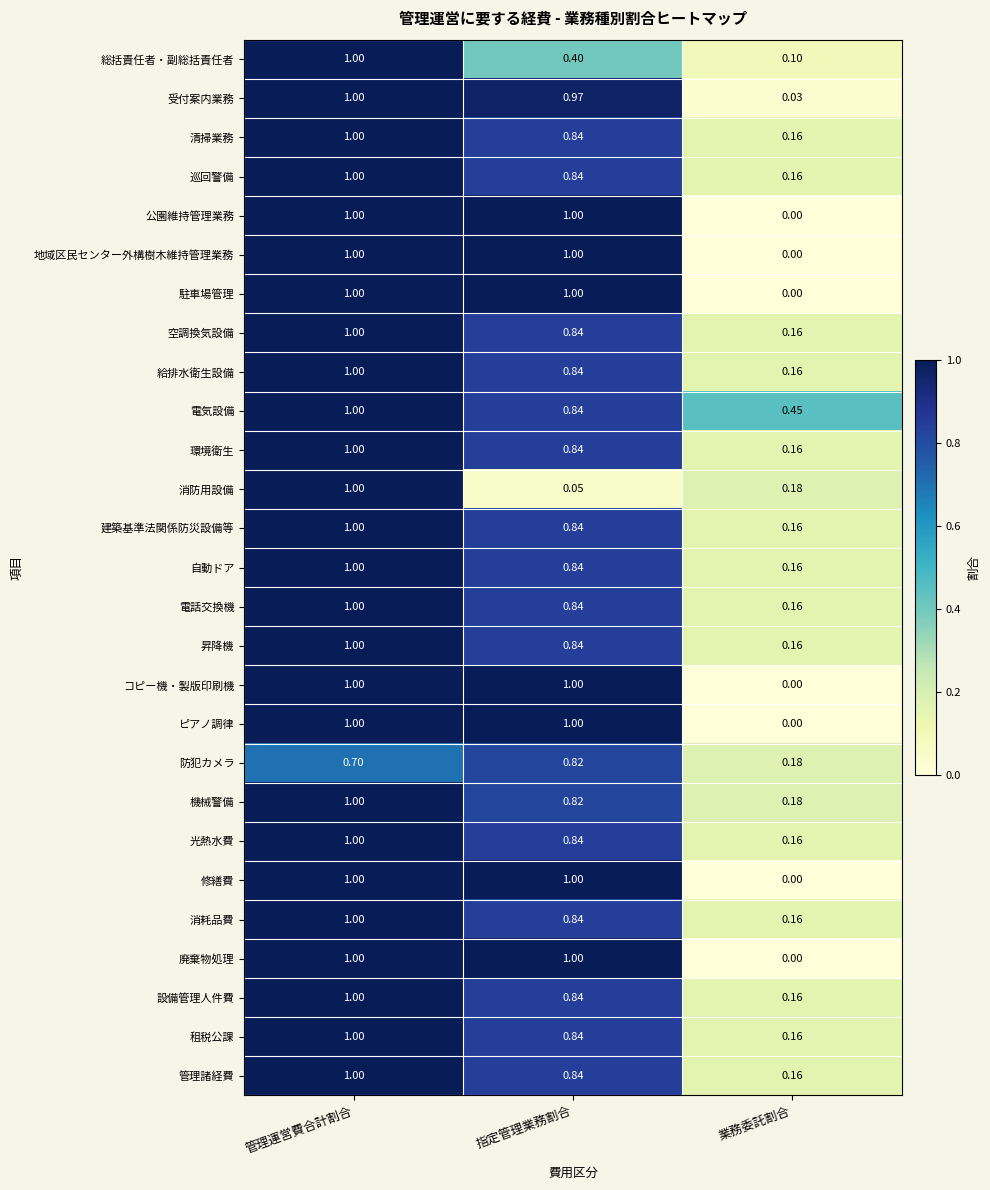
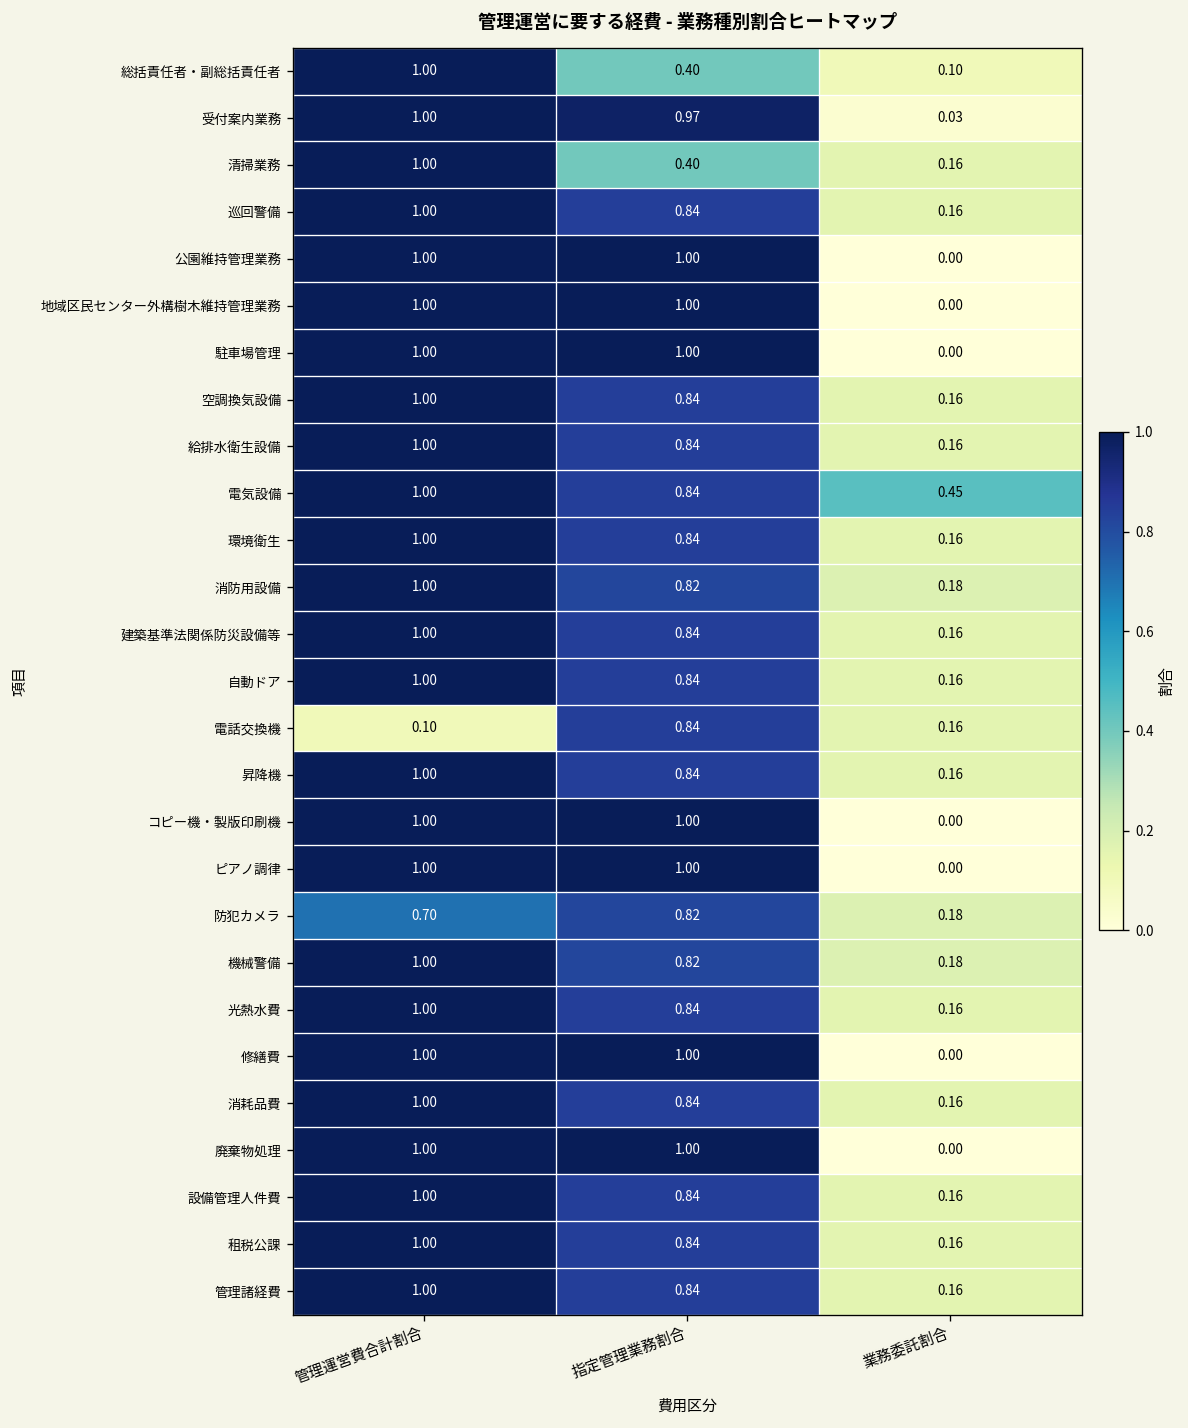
  {
    "総括責任者・副総括責任者": {
      "管理運営費合計割合": 1.00,
      "指定管理業務割合": 0.40,
      "業務委託割合": 0.10
    },
    "受付案内業務": {
      "管理運営費合計割合": 1.00,
      "指定管理業務割合": 0.97,
      "業務委託割合": 0.03
    },
    "清掃業務": {
      "管理運営費合計割合": 1.00,
-     "指定管理業務割合": 0.84,
+     "指定管理業務割合": 0.40,
      "業務委託割合": 0.16
    },
    "巡回警備": {
      "管理運営費合計割合": 1.00,
      "指定管理業務割合": 0.84,
      "業務委託割合": 0.16
    },
    "公園維持管理業務": {
      "管理運営費合計割合": 1.00,
      "指定管理業務割合": 1.00,
      "業務委託割合": 0.00
    },
    "地域区民センター外構樹木維持管理業務": {
      "管理運営費合計割合": 1.00,
      "指定管理業務割合": 1.00,
      "業務委託割合": 0.00
    },
    "駐車場管理": {
      "管理運営費合計割合": 1.00,
      "指定管理業務割合": 1.00,
      "業務委託割合": 0.00
    },
    "空調換気設備": {
      "管理運営費合計割合": 1.00,
      "指定管理業務割合": 0.84,
      "業務委託割合": 0.16
    },
    "給排水衛生設備": {
      "管理運営費合計割合": 1.00,
      "指定管理業務割合": 0.84,
      "業務委託割合": 0.16
    },
    "電気設備": {
      "管理運営費合計割合": 1.00,
      "指定管理業務割合": 0.84,
      "業務委託割合": 0.45
    },
    "環境衛生": {
      "管理運営費合計割合": 1.00,
      "指定管理業務割合": 0.84,
      "業務委託割合": 0.16
    },
    "消防用設備": {
      "管理運営費合計割合": 1.00,
-     "指定管理業務割合": 0.05,
+     "指定管理業務割合": 0.82,
      "業務委託割合": 0.18
    },
    "建築基準法関係防災設備等": {
      "管理運営費合計割合": 1.00,
      "指定管理業務割合": 0.84,
      "業務委託割合": 0.16
    },
    "自動ドア": {
      "管理運営費合計割合": 1.00,
      "指定管理業務割合": 0.84,
      "業務委託割合": 0.16
    },
    "電話交換機": {
-     "管理運営費合計割合": 1.00,
+     "管理運営費合計割合": 0.10,
      "指定管理業務割合": 0.84,
      "業務委託割合": 0.16
    },
    "昇降機": {
      "管理運営費合計割合": 1.00,
      "指定管理業務割合": 0.84,
      "業務委託割合": 0.16
    },
    "コピー機・製版印刷機": {
      "管理運営費合計割合": 1.00,
      "指定管理業務割合": 1.00,
      "業務委託割合": 0.00
    },
    "ピアノ調律": {
      "管理運営費合計割合": 1.00,
      "指定管理業務割合": 1.00,
      "業務委託割合": 0.00
    },
    "防犯カメラ": {
      "管理運営費合計割合": 0.70,
      "指定管理業務割合": 0.82,
      "業務委託割合": 0.18
    },
    "機械警備": {
      "管理運営費合計割合": 1.00,
      "指定管理業務割合": 0.82,
      "業務委託割合": 0.18
    },
    "光熱水費": {
      "管理運営費合計割合": 1.00,
      "指定管理業務割合": 0.84,
      "業務委託割合": 0.16
    },
    "修繕費": {
      "管理運営費合計割合": 1.00,
      "指定管理業務割合": 1.00,
      "業務委託割合": 0.00
    },
    "消耗品費": {
      "管理運営費合計割合": 1.00,
      "指定管理業務割合": 0.84,
      "業務委託割合": 0.16
    },
    "廃棄物処理": {
      "管理運営費合計割合": 1.00,
      "指定管理業務割合": 1.00,
      "業務委託割合": 0.00
    },
    "設備管理人件費": {
      "管理運営費合計割合": 1.00,
      "指定管理業務割合": 0.84,
      "業務委託割合": 0.16
    },
    "租税公課": {
      "管理運営費合計割合": 1.00,
      "指定管理業務割合": 0.84,
      "業務委託割合": 0.16
    },
    "管理諸経費": {
      "管理運営費合計割合": 1.00,
      "指定管理業務割合": 0.84,
      "業務委託割合": 0.16
    }
  }
